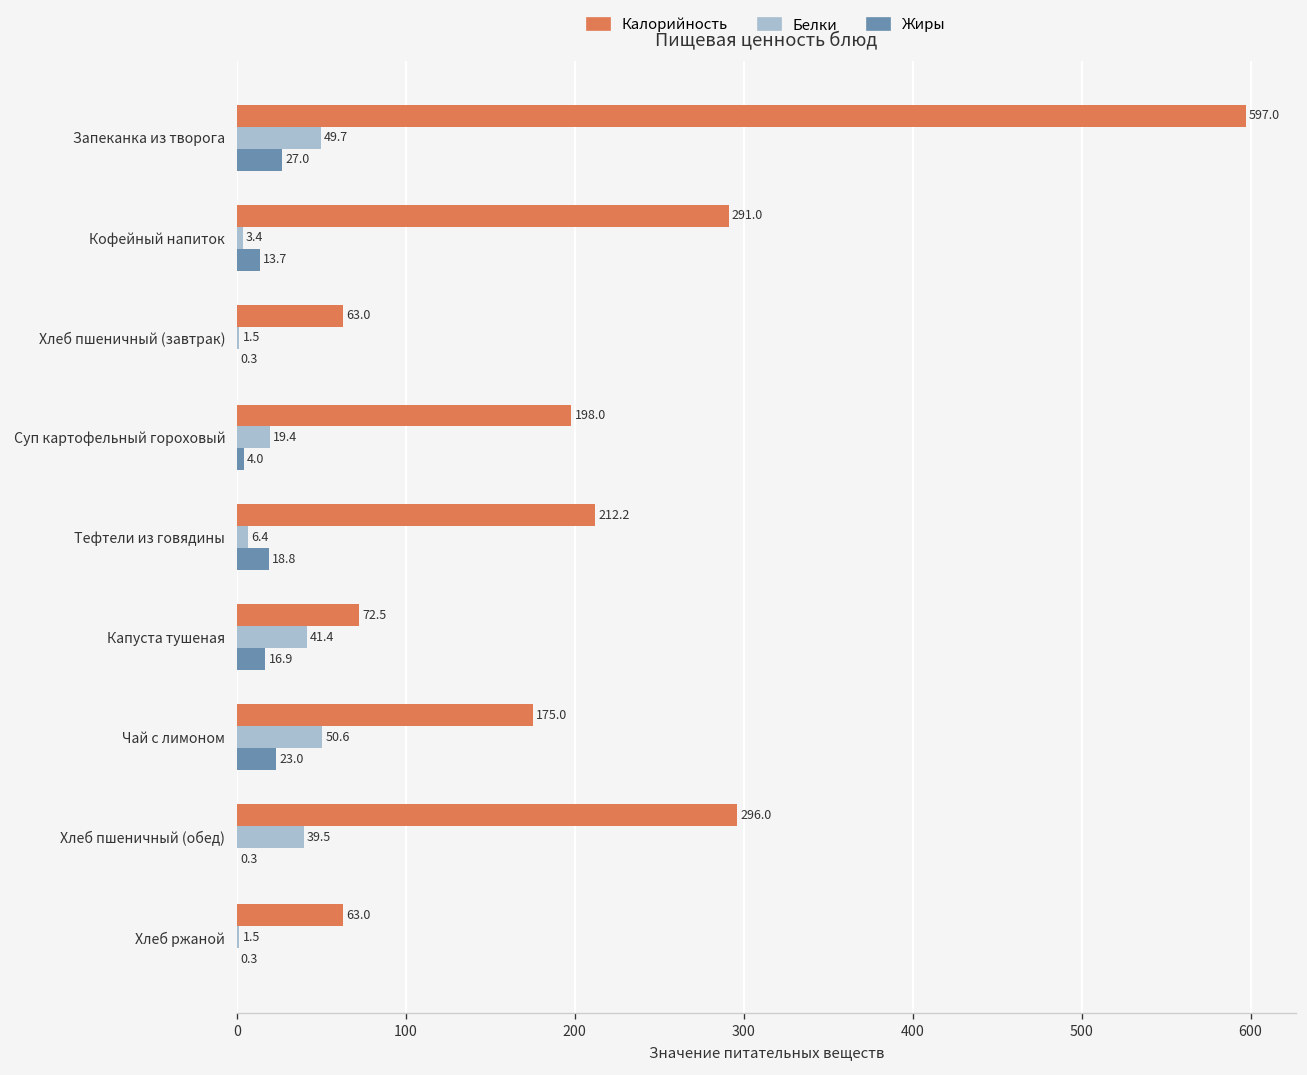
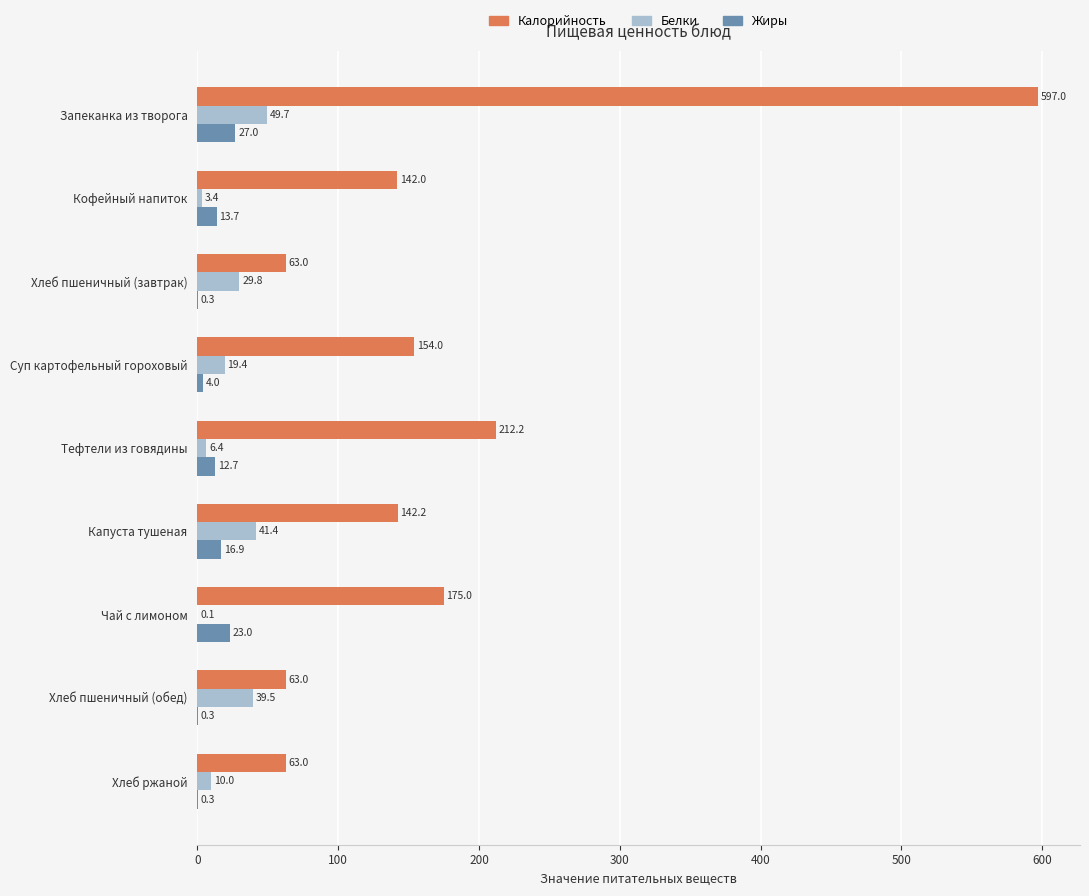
  {
    "Калорийность": {
      "Запеканка из творога": 597.0,
-     "Кофейный напиток": 291.0,
+     "Кофейный напиток": 142.0,
      "Хлеб пшеничный (завтрак)": 63.0,
-     "Суп картофельный гороховый": 198.0,
+     "Суп картофельный гороховый": 154.0,
      "Тефтели из говядины": 212.2,
-     "Капуста тушеная": 72.5,
+     "Капуста тушеная": 142.2,
      "Чай с лимоном": 175.0,
-     "Хлеб пшеничный (обед)": 296.0,
+     "Хлеб пшеничный (обед)": 63.0,
      "Хлеб ржаной": 63.0
    },
    "Белки": {
      "Запеканка из творога": 49.7,
      "Кофейный напиток": 3.4,
-     "Хлеб пшеничный (завтрак)": 1.5,
+     "Хлеб пшеничный (завтрак)": 29.8,
      "Суп картофельный гороховый": 19.4,
      "Тефтели из говядины": 6.4,
      "Капуста тушеная": 41.4,
-     "Чай с лимоном": 50.6,
+     "Чай с лимоном": 0.1,
      "Хлеб пшеничный (обед)": 39.5,
-     "Хлеб ржаной": 1.5
+     "Хлеб ржаной": 10.0
    },
    "Жиры": {
      "Запеканка из творога": 27.0,
      "Кофейный напиток": 13.7,
      "Хлеб пшеничный (завтрак)": 0.3,
      "Суп картофельный гороховый": 4.0,
-     "Тефтели из говядины": 18.8,
+     "Тефтели из говядины": 12.7,
      "Капуста тушеная": 16.9,
      "Чай с лимоном": 23.0,
      "Хлеб пшеничный (обед)": 0.3,
      "Хлеб ржаной": 0.3
    }
  }
